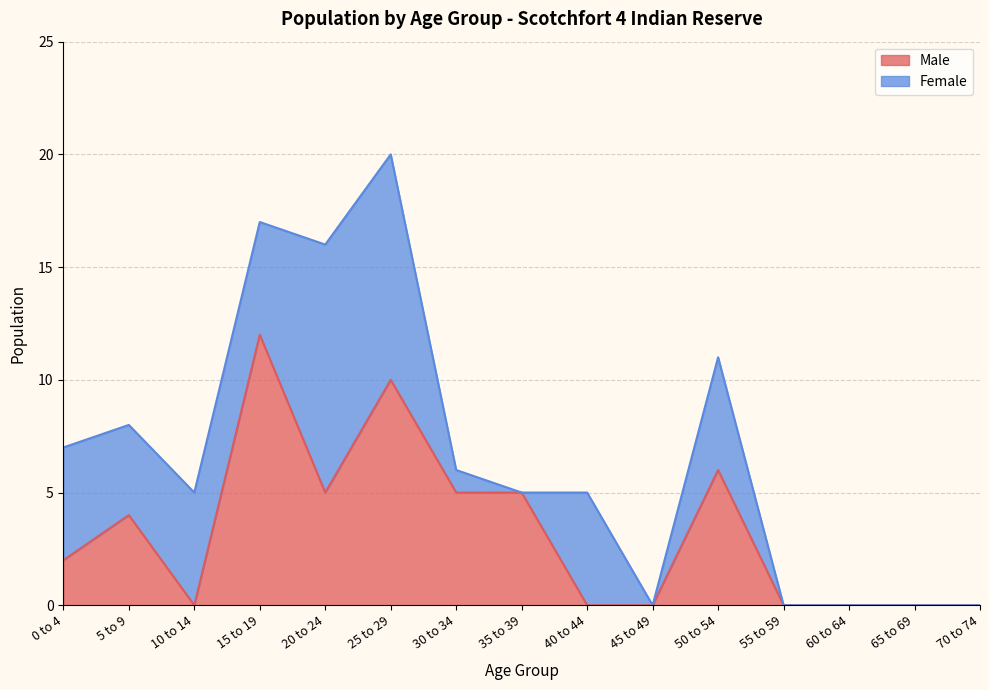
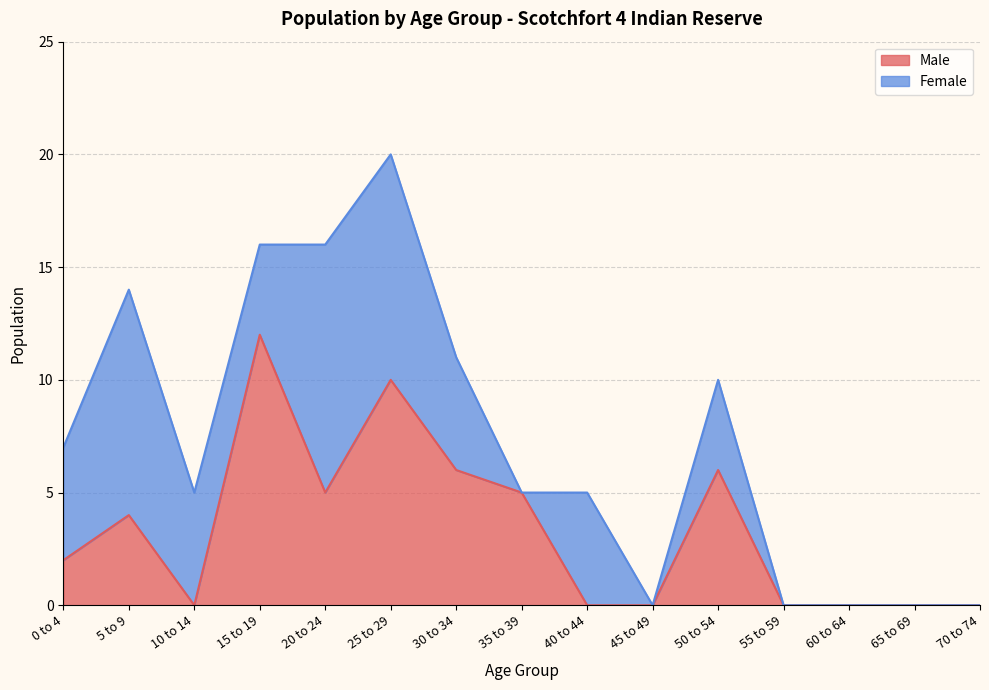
  {
    "Male": {
      "0 to 4": 2,
      "5 to 9": 4,
      "10 to 14": 0,
      "15 to 19": 12,
      "20 to 24": 5,
      "25 to 29": 10,
-     "30 to 34": 5,
+     "30 to 34": 6,
      "40 to 44": 0,
      "50 to 54": 6
    },
    "Female": {
      "0 to 4": 5,
-     "5 to 9": 4,
+     "5 to 9": 10,
      "10 to 14": 5,
-     "15 to 19": 5,
+     "15 to 19": 4,
      "20 to 24": 11,
      "25 to 29": 10,
-     "30 to 34": 1,
+     "30 to 34": 5,
      "40 to 44": 5,
-     "50 to 54": 5
+     "50 to 54": 4
    }
  }
